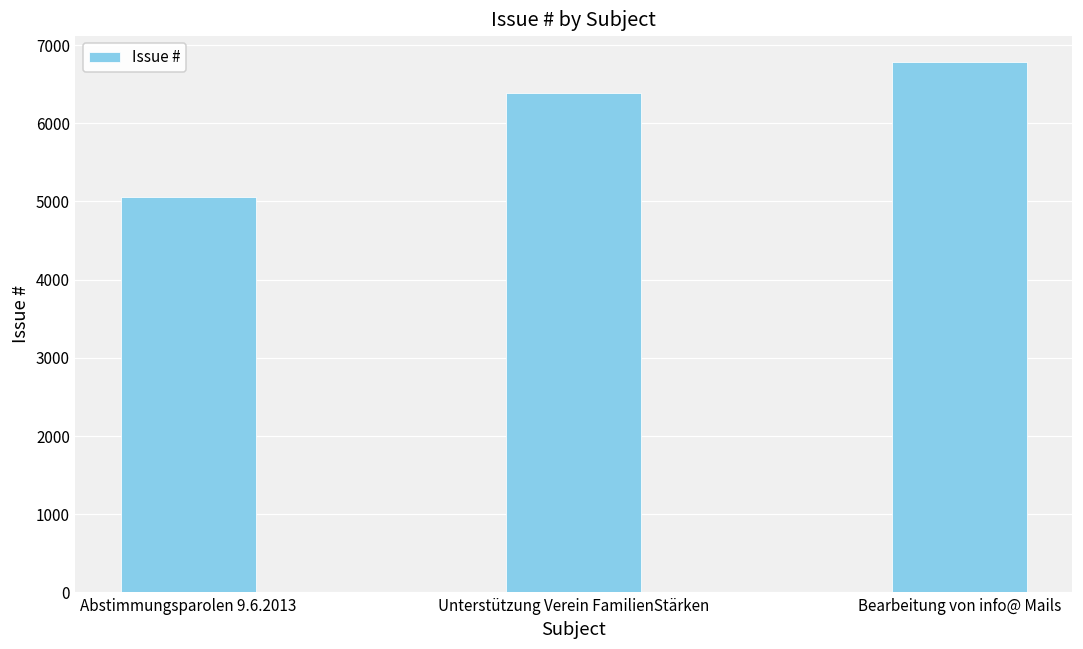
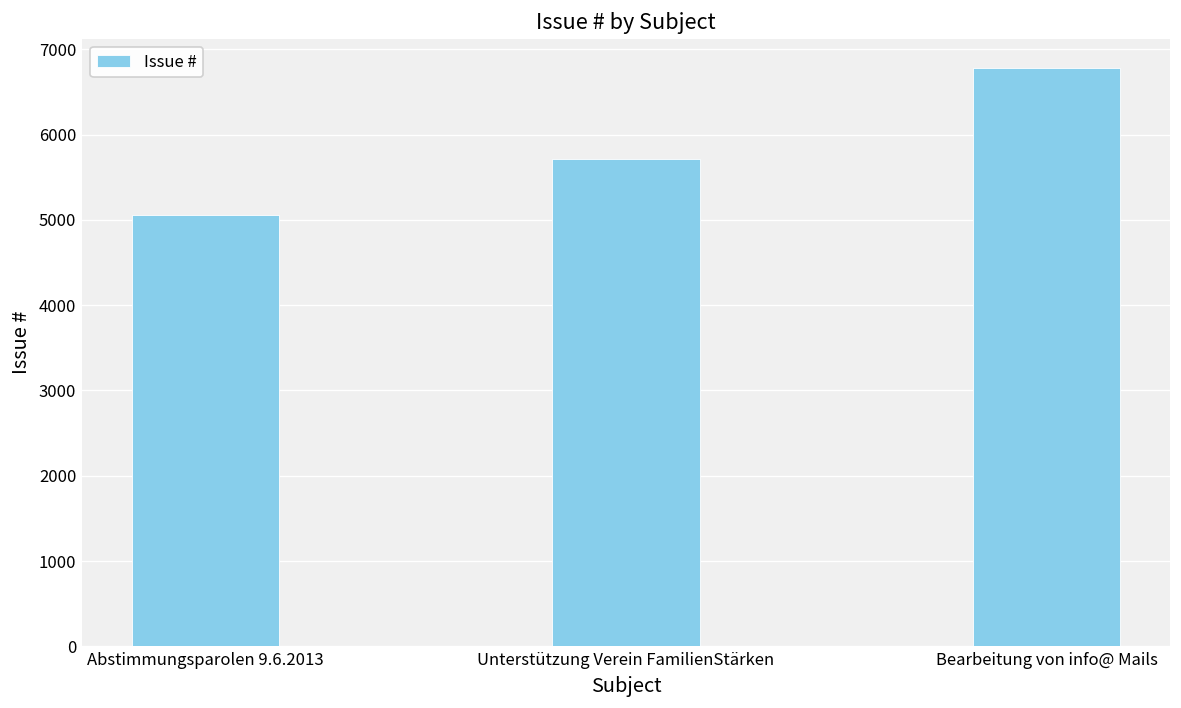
  {
    "Abstimmungsparolen 9.6.2013": 5100,
-   "Unterstützung Verein FamilienStärken": 6400,
+   "Unterstützung Verein FamilienStärken": 5700,
    "Bearbeitung von info@ Mails": 6800
  }
